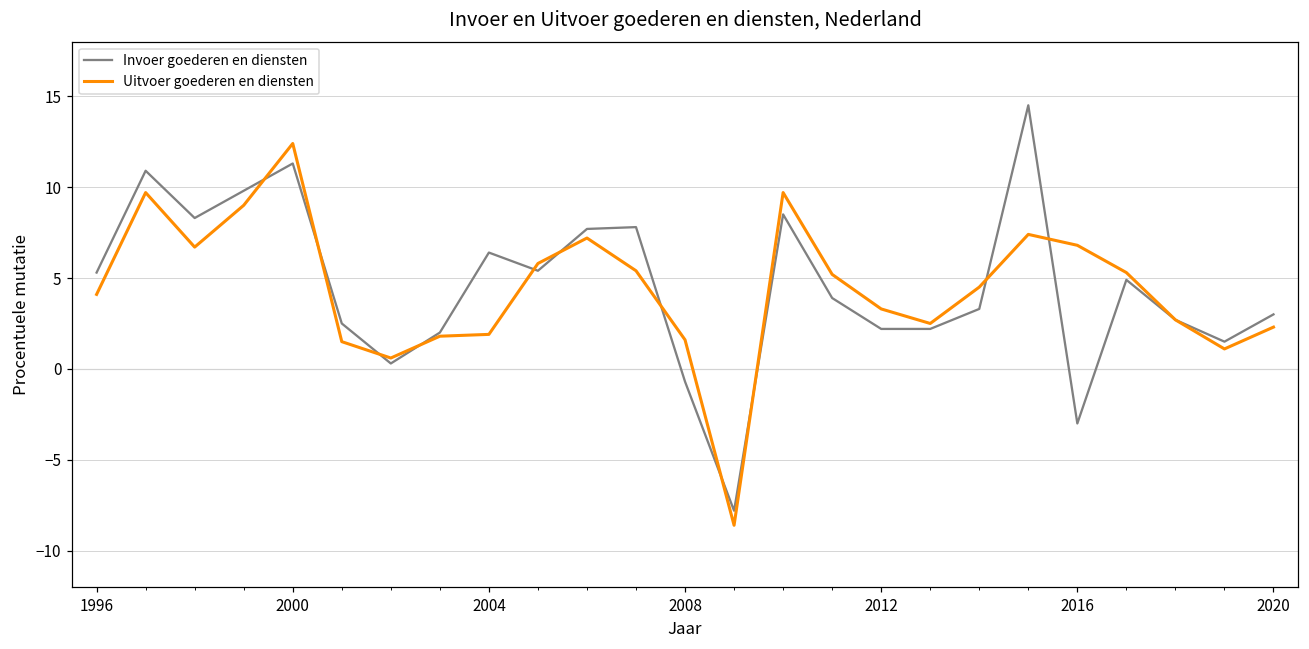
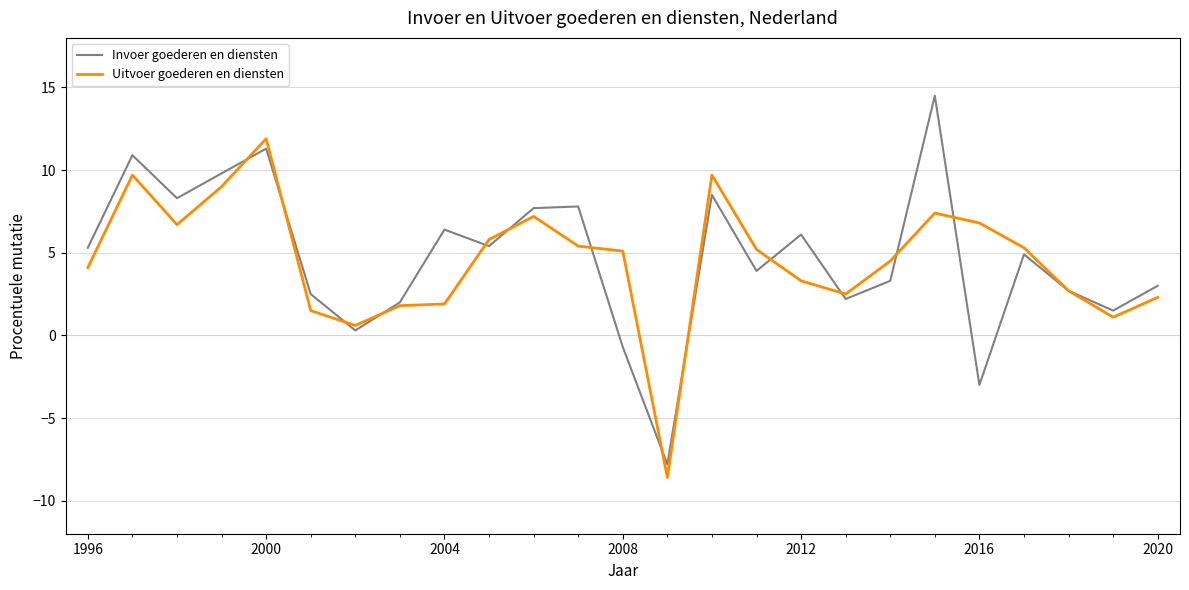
  {
    "Invoer goederen en diensten": {
      "1996": 5.3,
      "2000": 11.3,
      "2004": 6.4,
      "2008": -0.7,
-     "2012": 2.2,
+     "2012": 6.1,
      "2016": -3.0,
      "2020": 3.0
    },
    "Uitvoer goederen en diensten": {
      "1996": 4.1,
-     "2000": 12.4,
+     "2000": 11.9,
      "2004": 1.9,
-     "2008": 1.6,
+     "2008": 5.1,
      "2012": 3.3,
      "2016": 6.8,
      "2020": 2.3
    }
  }
